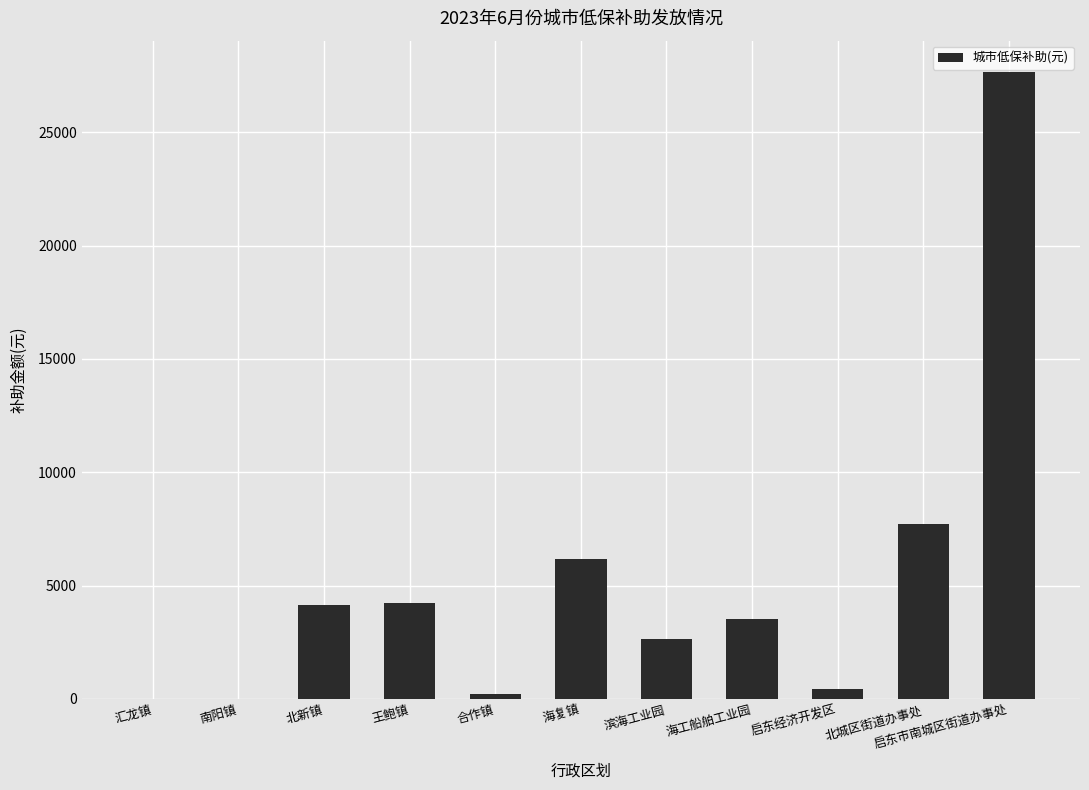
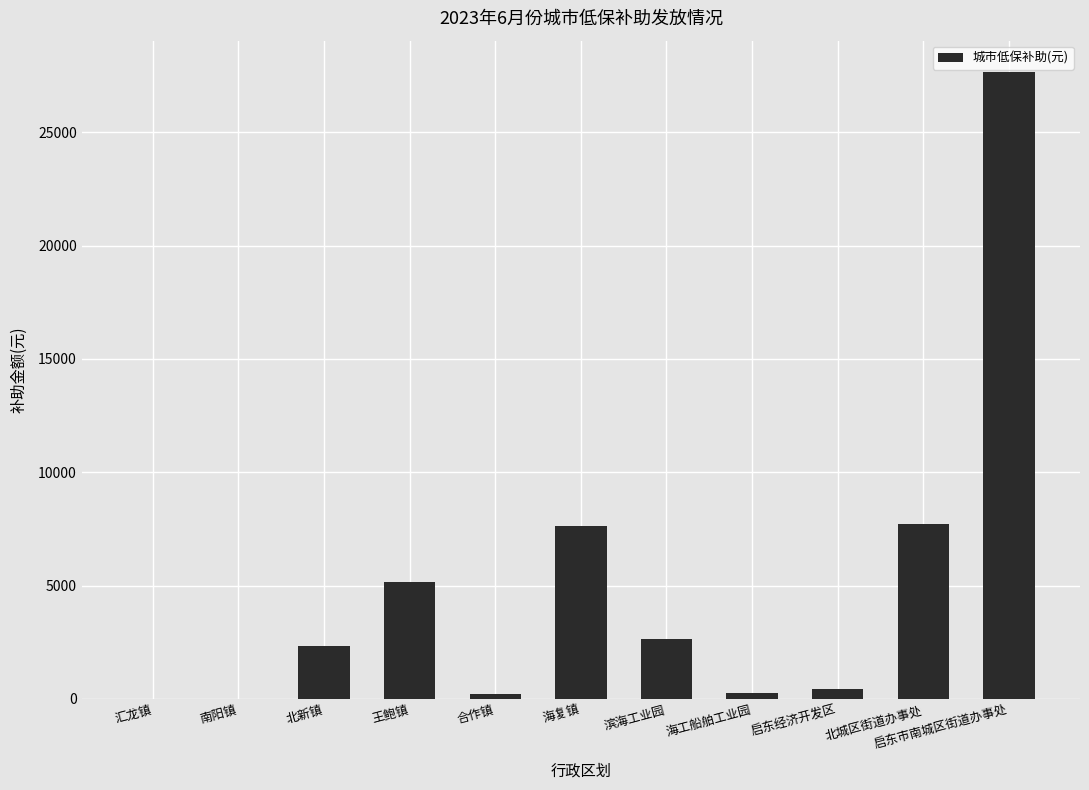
  {
    "汇龙镇": 0,
    "南阳镇": 0,
-   "北新镇": 4100,
-   "王鲍镇": 4300,
+   "北新镇": 2400,
+   "王鲍镇": 5200,
    "合作镇": 200,
-   "海复镇": 6200,
+   "海复镇": 7600,
    "滨海工业园": 2600,
-   "海工船舶工业园": 3500,
+   "海工船舶工业园": 200,
    "启东经济开发区": 400,
    "北城区街道办事处": 7700,
    "启东市南城区街道办事处": 27700
  }
